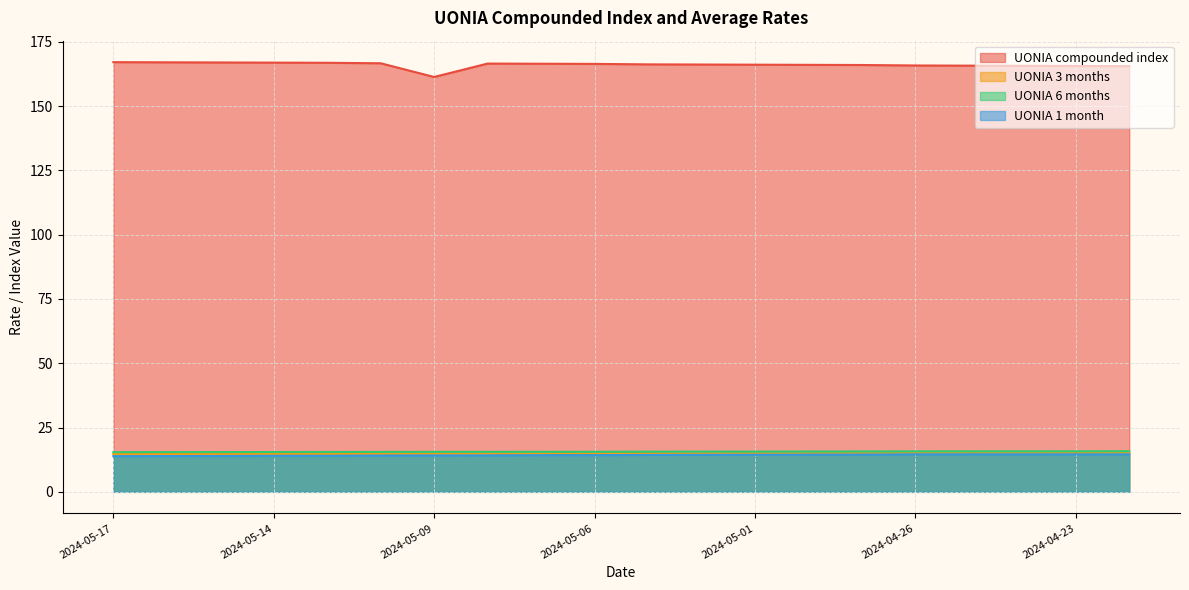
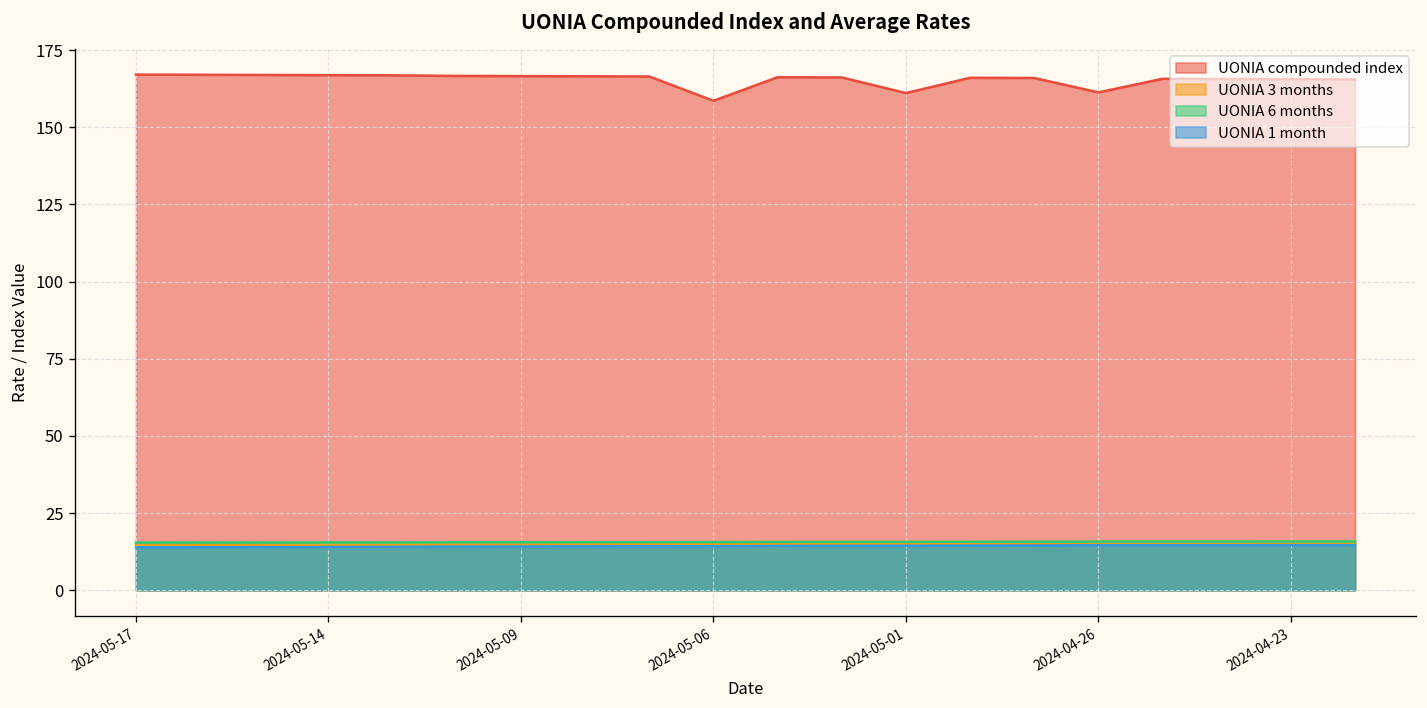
  {
    "UONIA compounded index": {
      "2024-05-17": 167,
      "2024-05-14": 167,
-     "2024-05-09": 161,
-     "2024-05-06": 166,
-     "2024-05-01": 166,
-     "2024-04-26": 166
+     "2024-05-09": 167,
+     "2024-05-06": 159,
+     "2024-05-01": 161,
+     "2024-04-26": 161
    }
  }
